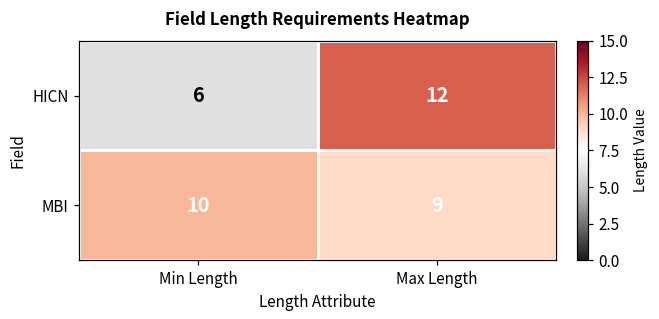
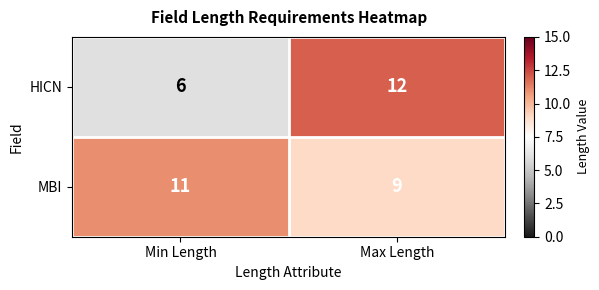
  {
    "HICN": {
      "Min Length": 6,
      "Max Length": 12
    },
    "MBI": {
-     "Min Length": 10,
+     "Min Length": 11,
      "Max Length": 9
    }
  }
